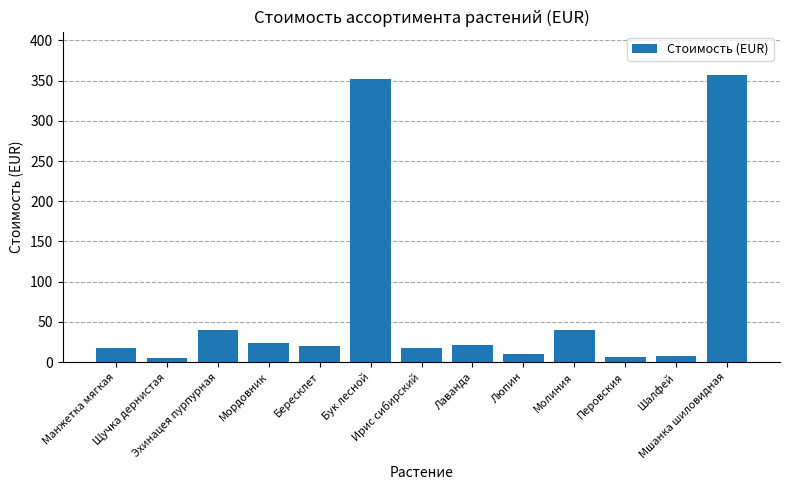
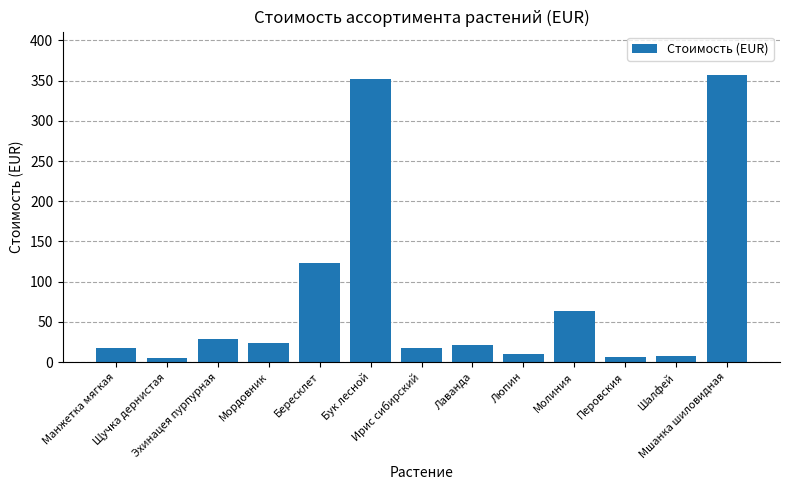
  {
    "Манжетка мягкая": 20,
    "Щучка дернистая": 10,
-   "Эхинацея пурпурная": 40,
+   "Эхинацея пурпурная": 30,
    "Мордовник": 20,
-   "Бересклет": 20,
+   "Бересклет": 120,
    "Бук лесной": 350,
    "Ирис сибирский": 20,
    "Лаванда": 20,
    "Люпин": 10,
-   "Молиния": 40,
+   "Молиния": 60,
    "Перовския": 10,
    "Шалфей": 10,
    "Мшанка шиловидная": 360
  }
